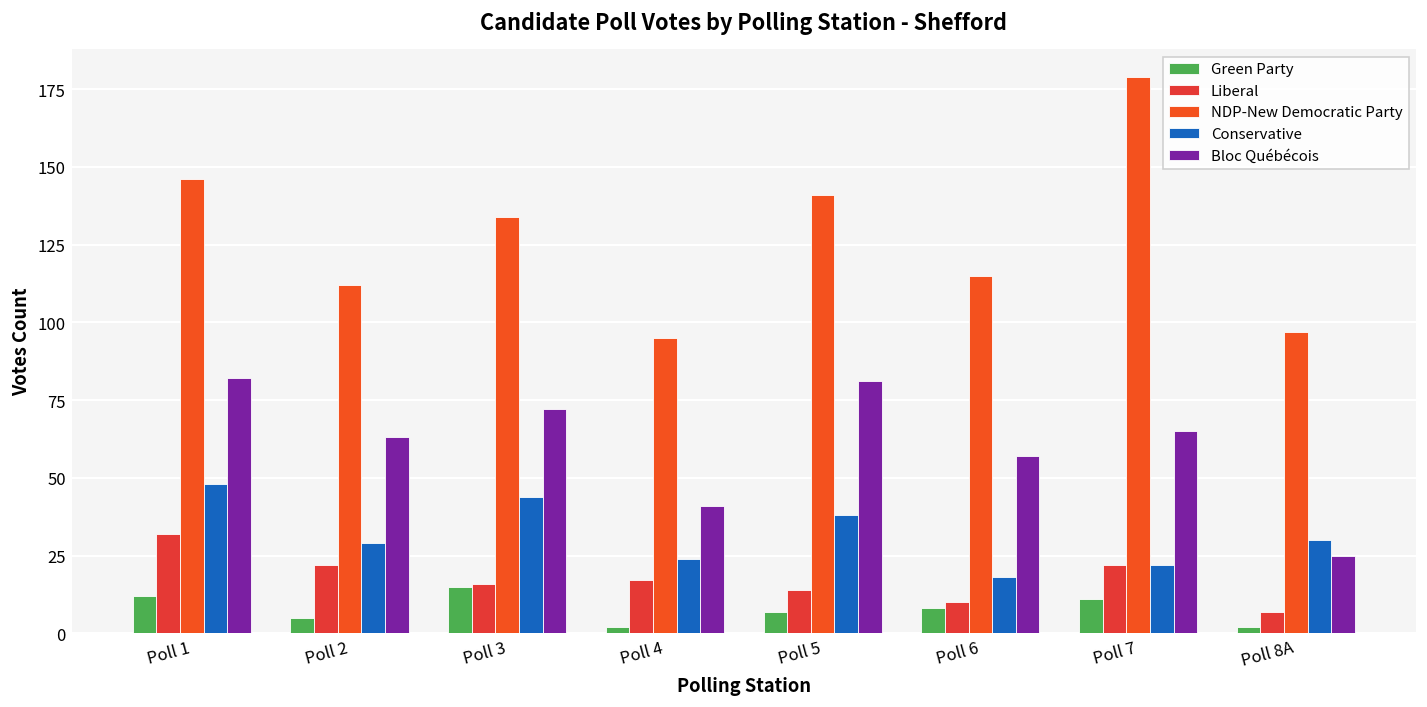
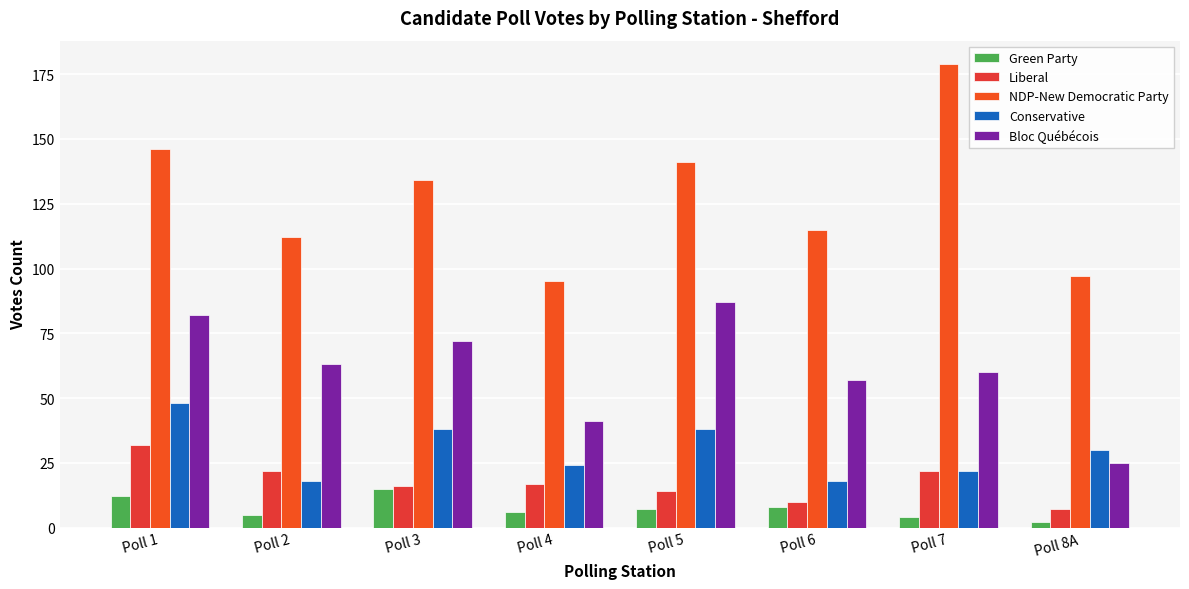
  {
    "Green Party": {
      "Poll 1": 12,
      "Poll 2": 5,
      "Poll 3": 15,
-     "Poll 4": 2,
+     "Poll 4": 6,
      "Poll 5": 7,
      "Poll 6": 8,
-     "Poll 7": 11,
+     "Poll 7": 4,
      "Poll 8A": 2
    },
    "Conservative": {
      "Poll 1": 48,
-     "Poll 2": 29,
-     "Poll 3": 44,
+     "Poll 2": 18,
+     "Poll 3": 38,
      "Poll 4": 24,
      "Poll 5": 38,
      "Poll 6": 18,
      "Poll 7": 22,
      "Poll 8A": 30
    },
    "Bloc Québécois": {
      "Poll 1": 82,
      "Poll 2": 63,
      "Poll 3": 72,
      "Poll 4": 41,
-     "Poll 5": 81,
+     "Poll 5": 87,
      "Poll 6": 57,
-     "Poll 7": 65,
+     "Poll 7": 60,
      "Poll 8A": 25
    }
  }
